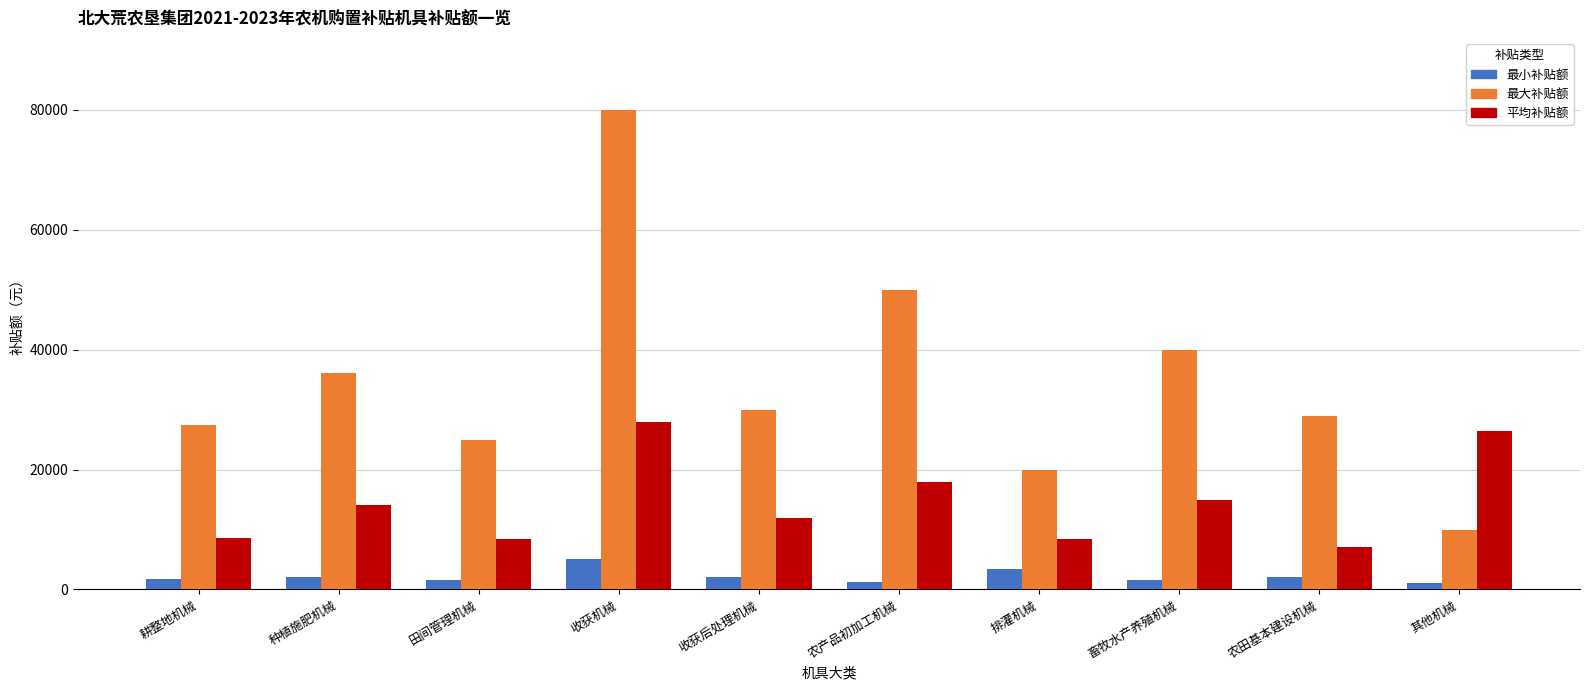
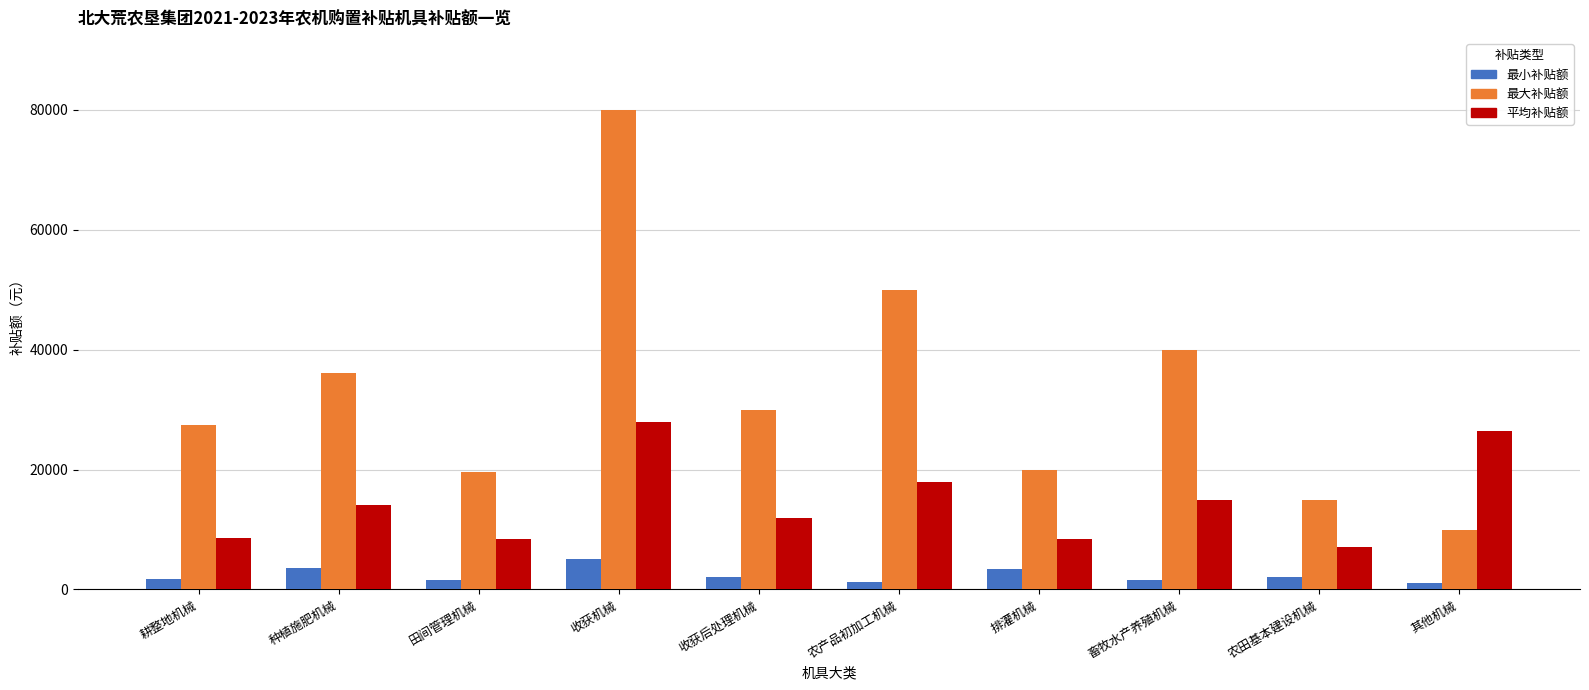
  {
    "最小补贴额": {
      "耕整地机械": 2000,
-     "种植施肥机械": 2000,
+     "种植施肥机械": 4000,
      "田间管理机械": 2000,
      "收获机械": 5000,
      "收获后处理机械": 2000,
      "农产品初加工机械": 1000,
      "排灌机械": 3000,
      "畜牧水产养殖机械": 2000,
      "农田基本建设机械": 2000,
      "其他机械": 1000
    },
    "最大补贴额": {
      "耕整地机械": 28000,
      "种植施肥机械": 36000,
-     "田间管理机械": 25000,
+     "田间管理机械": 20000,
      "收获机械": 80000,
      "收获后处理机械": 30000,
      "农产品初加工机械": 50000,
      "排灌机械": 20000,
      "畜牧水产养殖机械": 40000,
-     "农田基本建设机械": 29000,
+     "农田基本建设机械": 15000,
      "其他机械": 10000
    },
    "平均补贴额": {
      "耕整地机械": 9000,
      "种植施肥机械": 14000,
      "田间管理机械": 9000,
      "收获机械": 28000,
      "收获后处理机械": 12000,
      "农产品初加工机械": 18000,
      "排灌机械": 9000,
      "畜牧水产养殖机械": 15000,
      "农田基本建设机械": 7000,
      "其他机械": 26000
    }
  }
